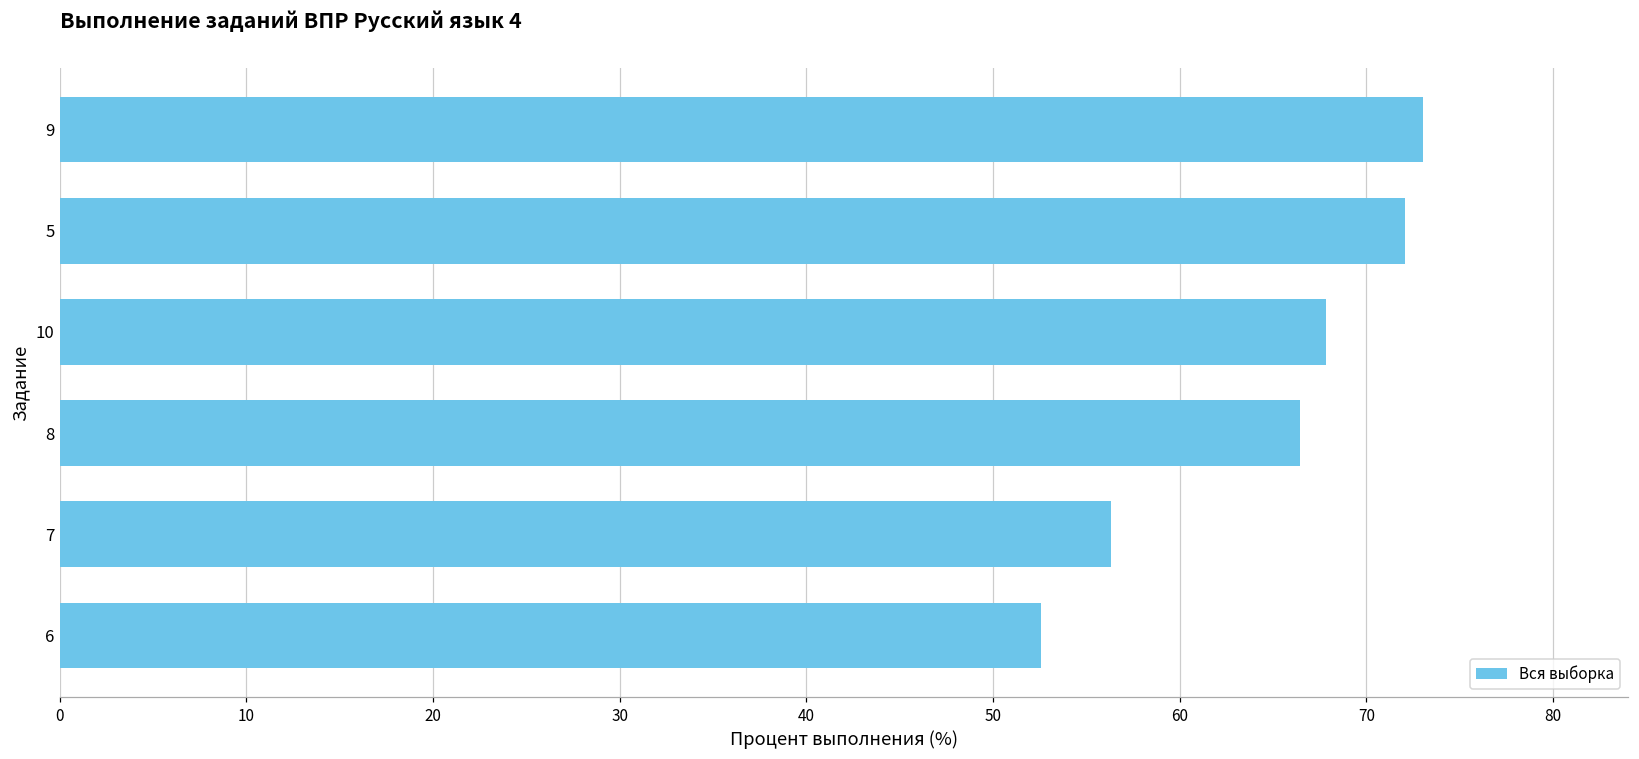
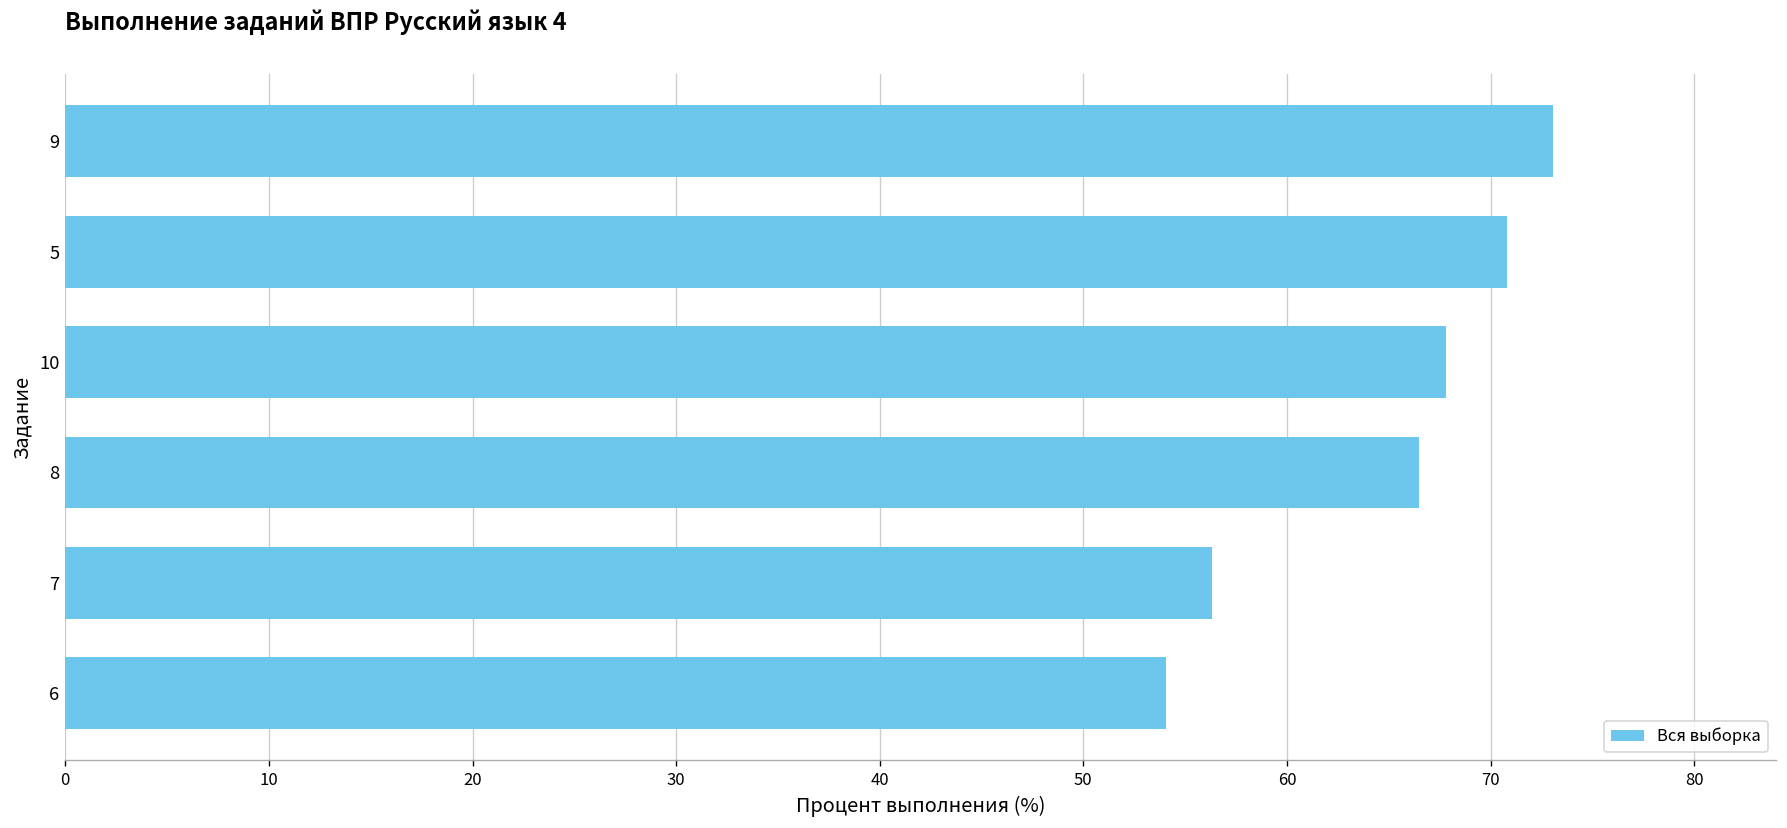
  {
    "9": 73.1,
-   "5": 72.1,
+   "5": 70.8,
    "10": 67.8,
    "8": 66.5,
    "7": 56.3,
-   "6": 52.6
+   "6": 54.1
  }
